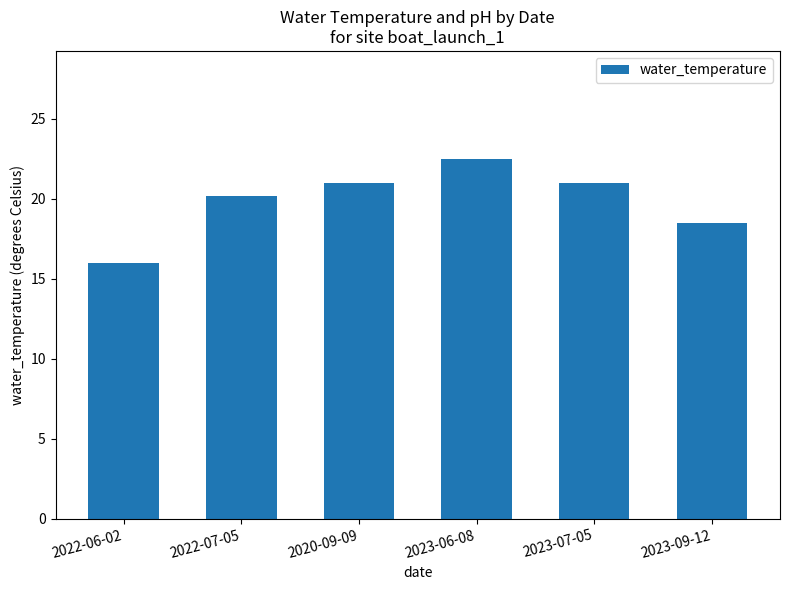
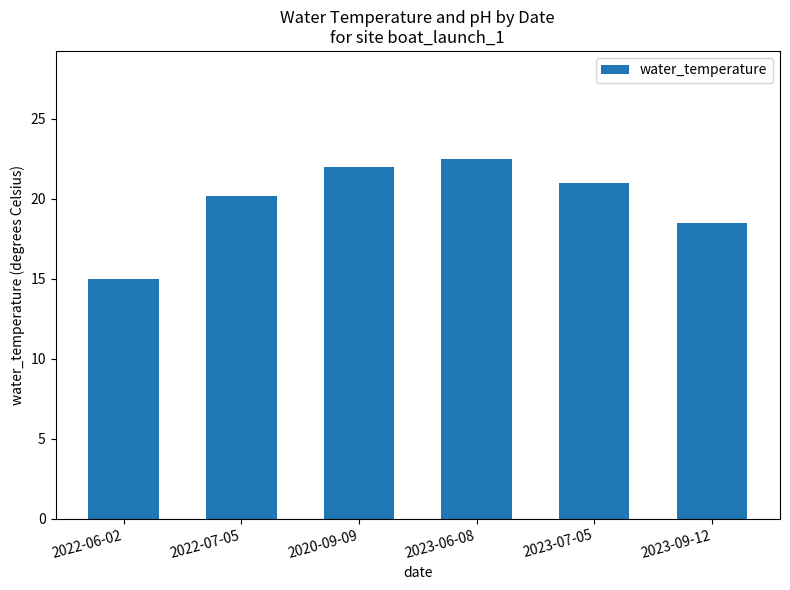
  {
-   "2022-06-02": 16,
+   "2022-06-02": 15,
    "2022-07-05": 20.2,
-   "2020-09-09": 21,
+   "2020-09-09": 22,
    "2023-06-08": 22.5,
    "2023-07-05": 21,
    "2023-09-12": 18.5
  }
